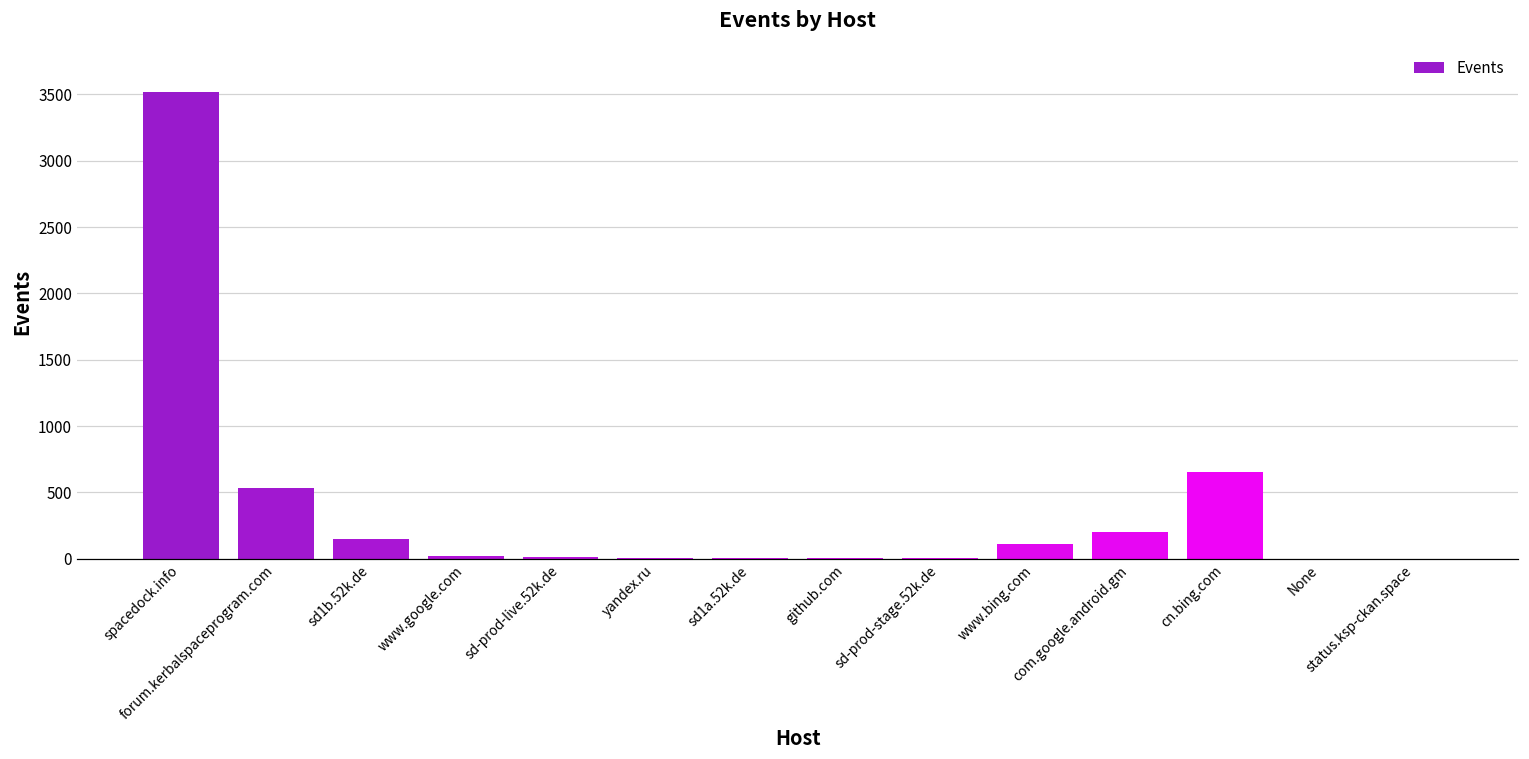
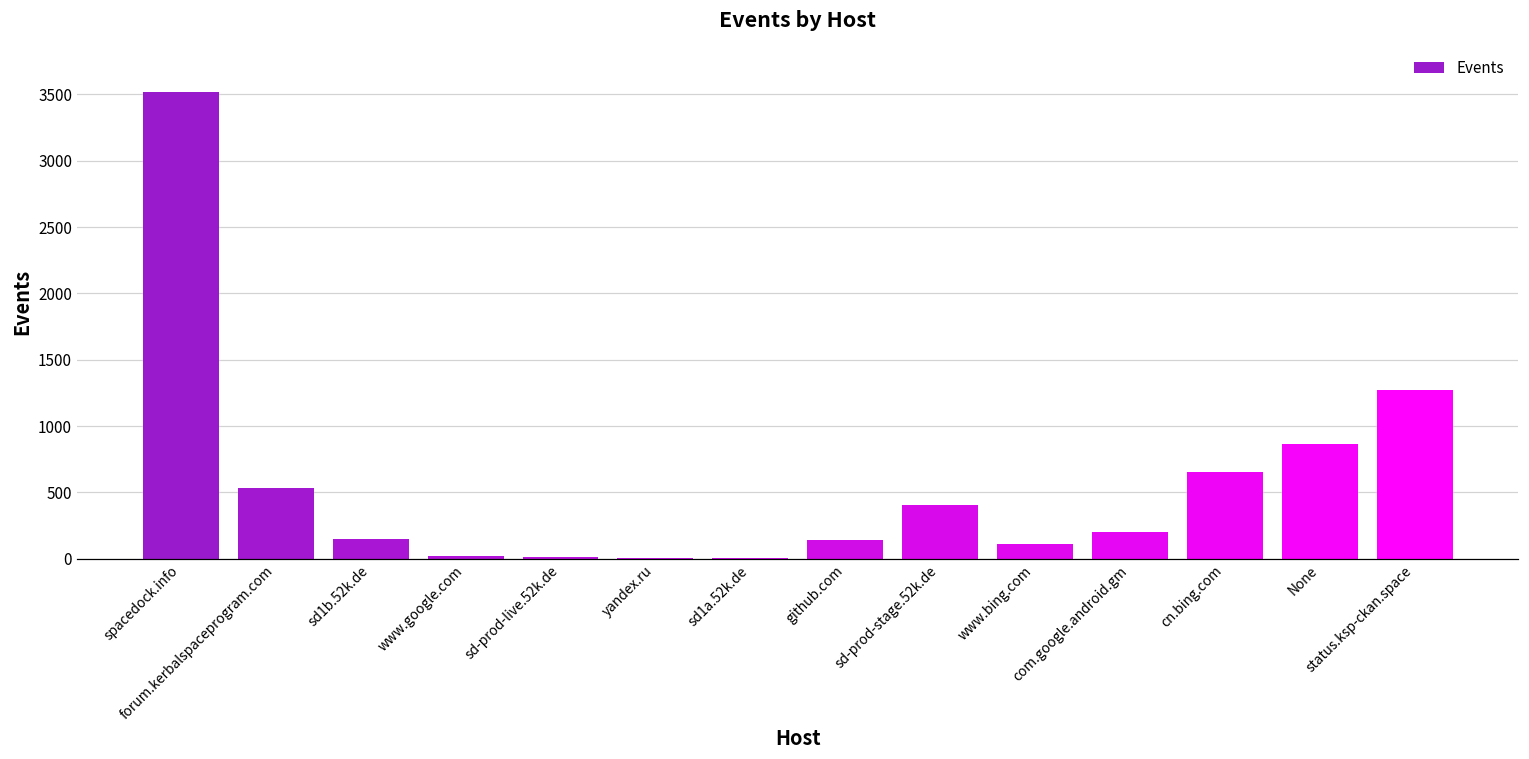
  {
    "spacedock.info": 3510,
    "forum.kerbalspaceprogram.com": 530,
    "sd1b.52k.de": 150,
    "www.google.com": 20,
-   "github.com": 0,
-   "sd-prod-stage.52k.de": 0,
+   "github.com": 140,
+   "sd-prod-stage.52k.de": 410,
    "www.bing.com": 110,
    "com.google.android.gm": 200,
    "cn.bing.com": 660,
-   "None": 0,
-   "status.ksp-ckan.space": 0
+   "None": 860,
+   "status.ksp-ckan.space": 1270
  }
